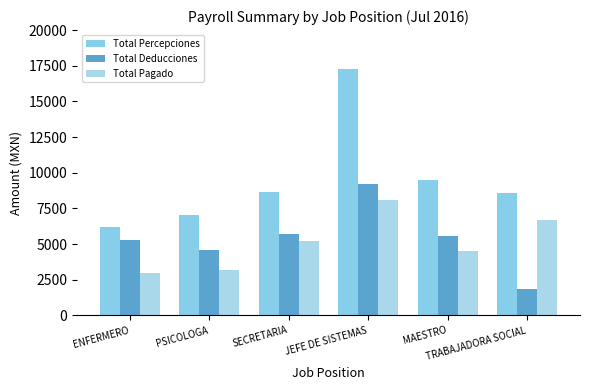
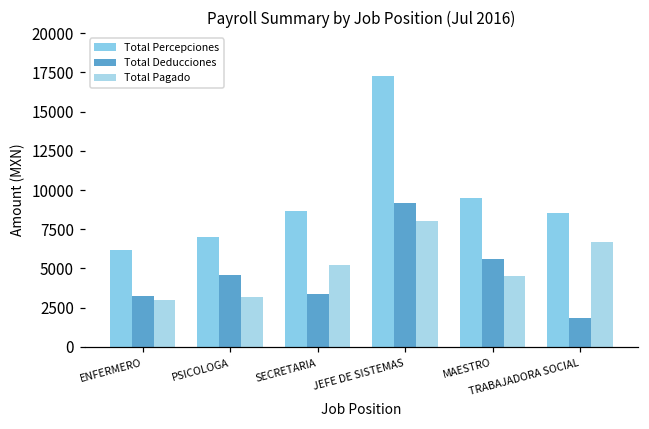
  {
    "Total Deducciones": {
-     "ENFERMERO": 5300,
+     "ENFERMERO": 3200,
      "PSICOLOGA": 4600,
-     "SECRETARIA": 5700,
+     "SECRETARIA": 3400,
      "JEFE DE SISTEMAS": 9200,
      "MAESTRO": 5600,
      "TRABAJADORA SOCIAL": 1800
    }
  }
